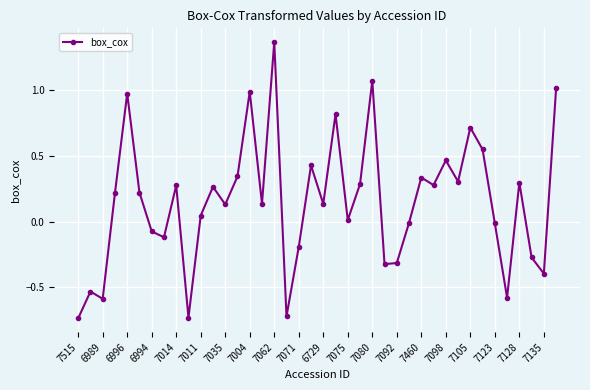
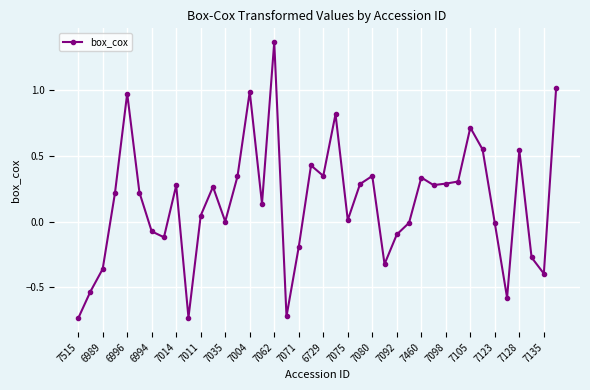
  {
    "7515": -0.74,
-   "6989": -0.59,
+   "6989": -0.36,
    "6996": 0.98,
    "6994": -0.07,
    "7014": 0.28,
    "7011": 0.05,
-   "7035": 0.13,
+   "7035": 0.00,
    "7004": 0.99,
    "7062": 1.37,
    "7071": -0.19,
-   "6729": 0.14,
+   "6729": 0.35,
    "7075": 0.01,
-   "7080": 1.07,
-   "7092": -0.32,
+   "7080": 0.35,
+   "7092": -0.10,
    "7460": 0.34,
-   "7098": 0.47,
+   "7098": 0.29,
    "7105": 0.72,
    "7123": -0.01,
-   "7128": 0.30,
+   "7128": 0.54,
    "7135": -0.40
  }
